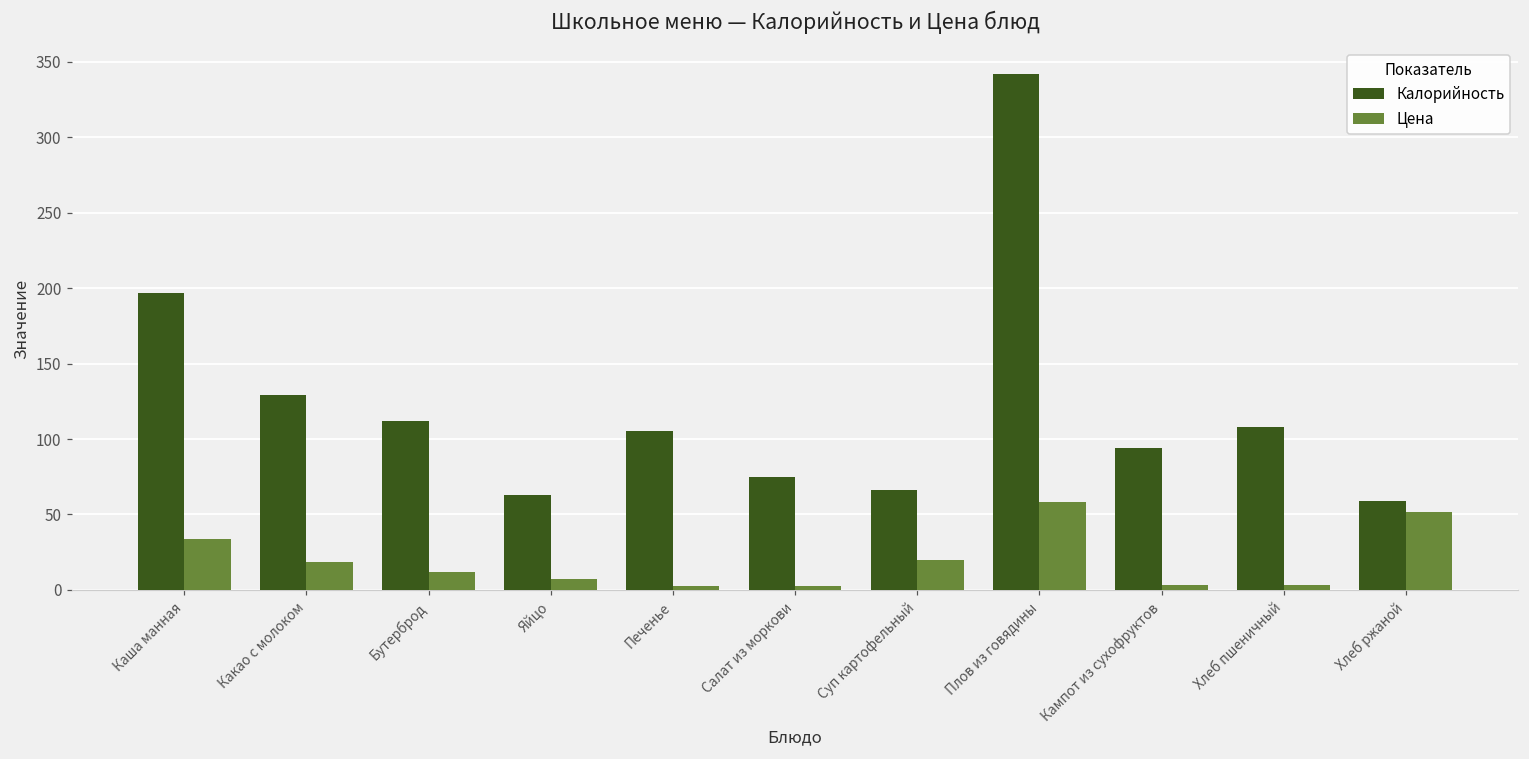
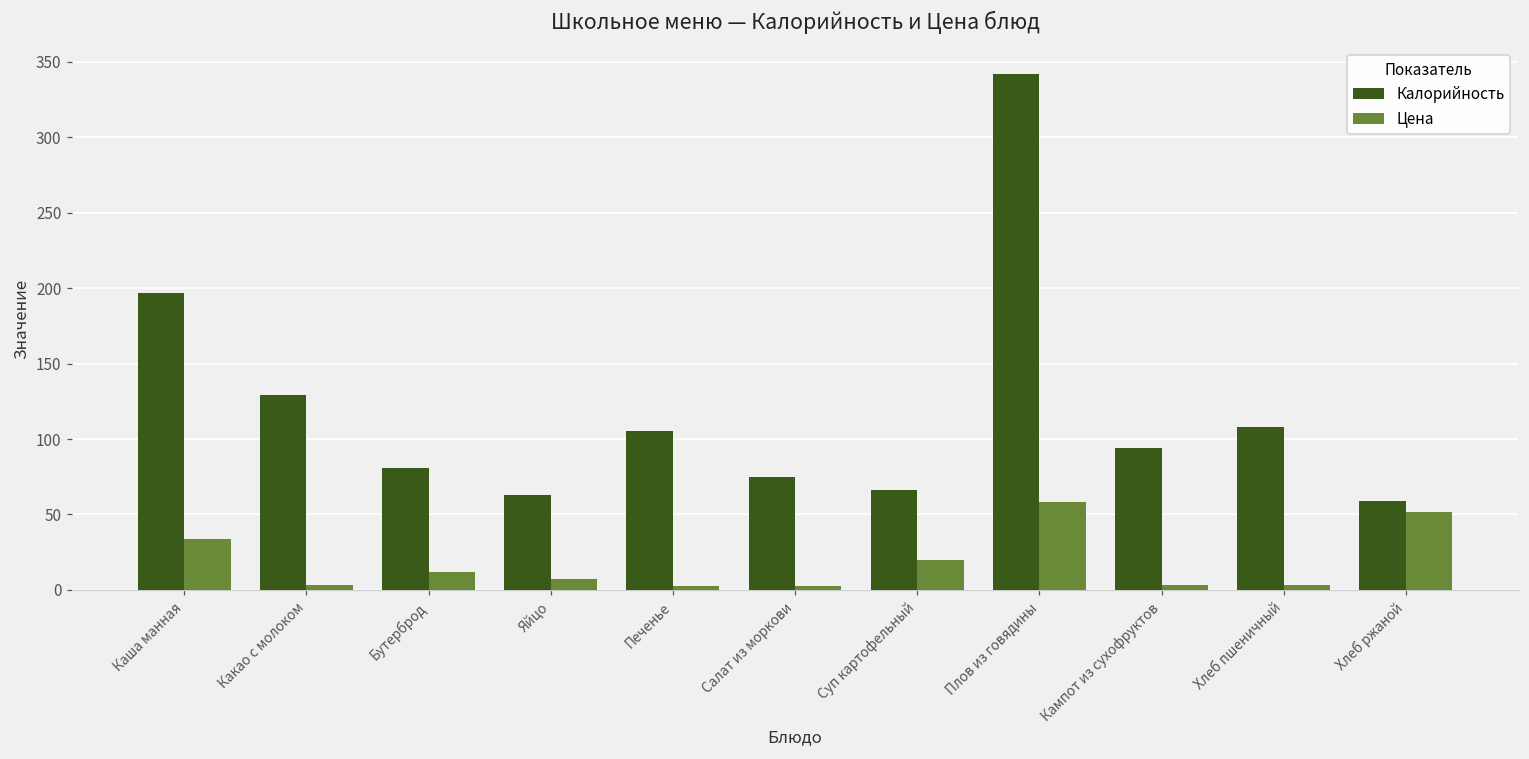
  {
    "Калорийность": {
      "Каша манная": 197,
      "Какао с молоком": 129,
-     "Бутерброд": 112,
+     "Бутерброд": 81,
      "Яйцо": 63,
      "Печенье": 105,
      "Салат из моркови": 75,
      "Суп картофельный": 66,
      "Плов из говядины": 342,
      "Кампот из сухофруктов": 94,
      "Хлеб пшеничный": 108,
      "Хлеб ржаной": 59
    },
    "Цена": {
      "Каша манная": 34,
-     "Какао с молоком": 19,
+     "Какао с молоком": 3,
      "Бутерброд": 12,
      "Яйцо": 7,
      "Печенье": 3,
      "Салат из моркови": 3,
      "Суп картофельный": 20,
      "Плов из говядины": 58,
      "Кампот из сухофруктов": 3,
      "Хлеб пшеничный": 3,
      "Хлеб ржаной": 51
    }
  }
